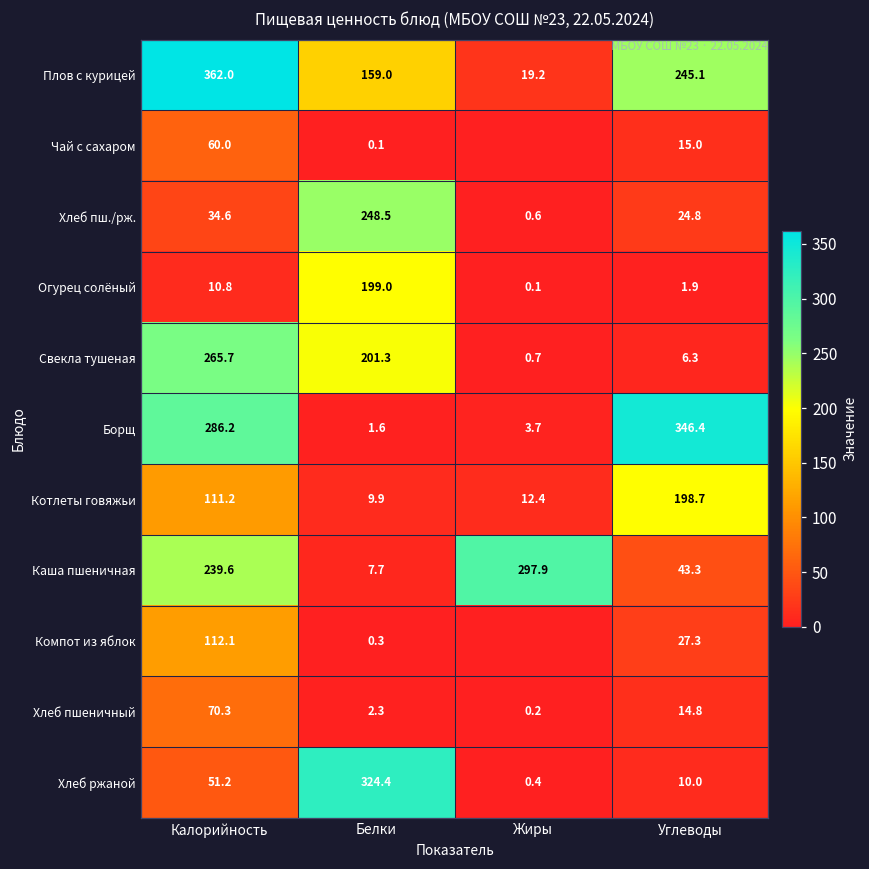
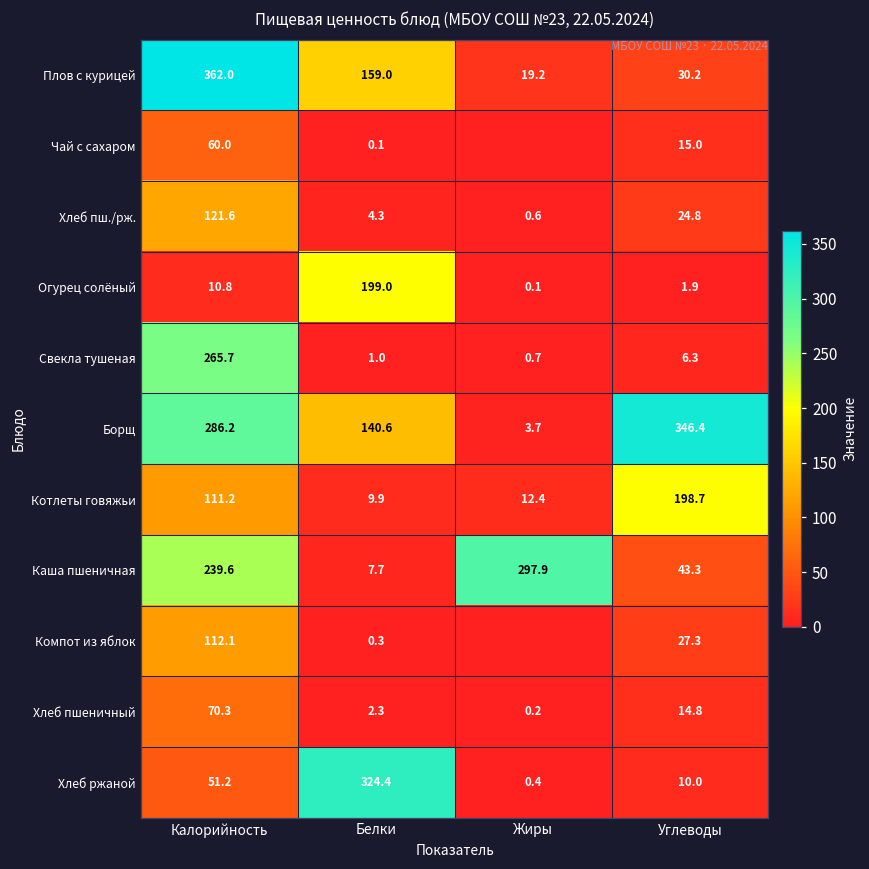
  {
    "Плов с курицей": {
      "Калорийность": 362.0,
      "Белки": 159.0,
      "Жиры": 19.2,
-     "Углеводы": 245.1
+     "Углеводы": 30.2
    },
    "Чай с сахаром": {
      "Калорийность": 60.0,
      "Белки": 0.1,
      "Углеводы": 15.0
    },
    "Хлеб пш./рж.": {
-     "Калорийность": 34.6,
-     "Белки": 248.5,
+     "Калорийность": 121.6,
+     "Белки": 4.3,
      "Жиры": 0.6,
      "Углеводы": 24.8
    },
    "Огурец солёный": {
      "Калорийность": 10.8,
      "Белки": 199.0,
      "Жиры": 0.1,
      "Углеводы": 1.9
    },
    "Свекла тушеная": {
      "Калорийность": 265.7,
-     "Белки": 201.3,
+     "Белки": 1.0,
      "Жиры": 0.7,
      "Углеводы": 6.3
    },
    "Борщ": {
      "Калорийность": 286.2,
-     "Белки": 1.6,
+     "Белки": 140.6,
      "Жиры": 3.7,
      "Углеводы": 346.4
    },
    "Котлеты говяжьи": {
      "Калорийность": 111.2,
      "Белки": 9.9,
      "Жиры": 12.4,
      "Углеводы": 198.7
    },
    "Каша пшеничная": {
      "Калорийность": 239.6,
      "Белки": 7.7,
      "Жиры": 297.9,
      "Углеводы": 43.3
    },
    "Компот из яблок": {
      "Калорийность": 112.1,
      "Белки": 0.3,
      "Углеводы": 27.3
    },
    "Хлеб пшеничный": {
      "Калорийность": 70.3,
      "Белки": 2.3,
      "Жиры": 0.2,
      "Углеводы": 14.8
    },
    "Хлеб ржаной": {
      "Калорийность": 51.2,
      "Белки": 324.4,
      "Жиры": 0.4,
      "Углеводы": 10.0
    }
  }
